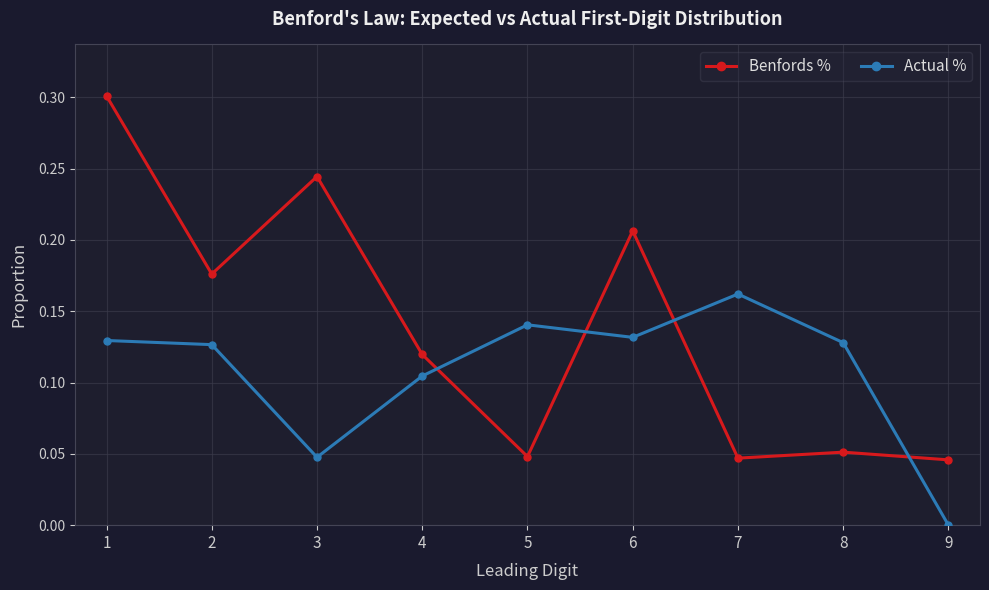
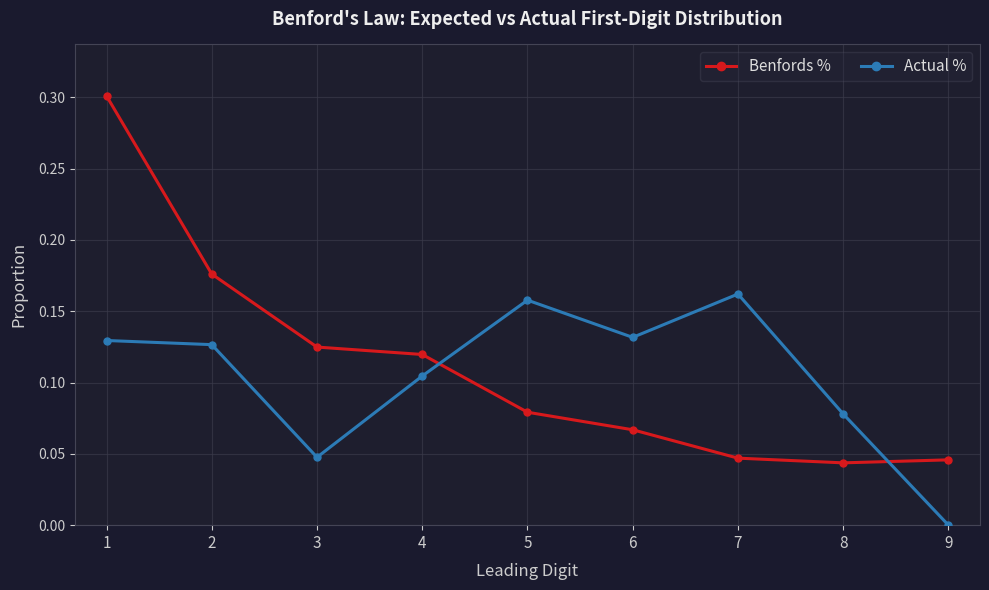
  {
    "Benfords %": {
      "1": 0.301,
      "2": 0.176,
-     "3": 0.245,
+     "3": 0.125,
      "4": 0.120,
-     "5": 0.048,
-     "6": 0.206,
+     "5": 0.079,
+     "6": 0.067,
      "7": 0.047,
-     "8": 0.051,
+     "8": 0.044,
      "9": 0.046
    },
    "Actual %": {
      "1": 0.130,
      "2": 0.127,
      "3": 0.048,
      "4": 0.105,
-     "5": 0.141,
+     "5": 0.158,
      "6": 0.132,
      "7": 0.162,
-     "8": 0.128,
+     "8": 0.078,
      "9": 0.000
    }
  }
